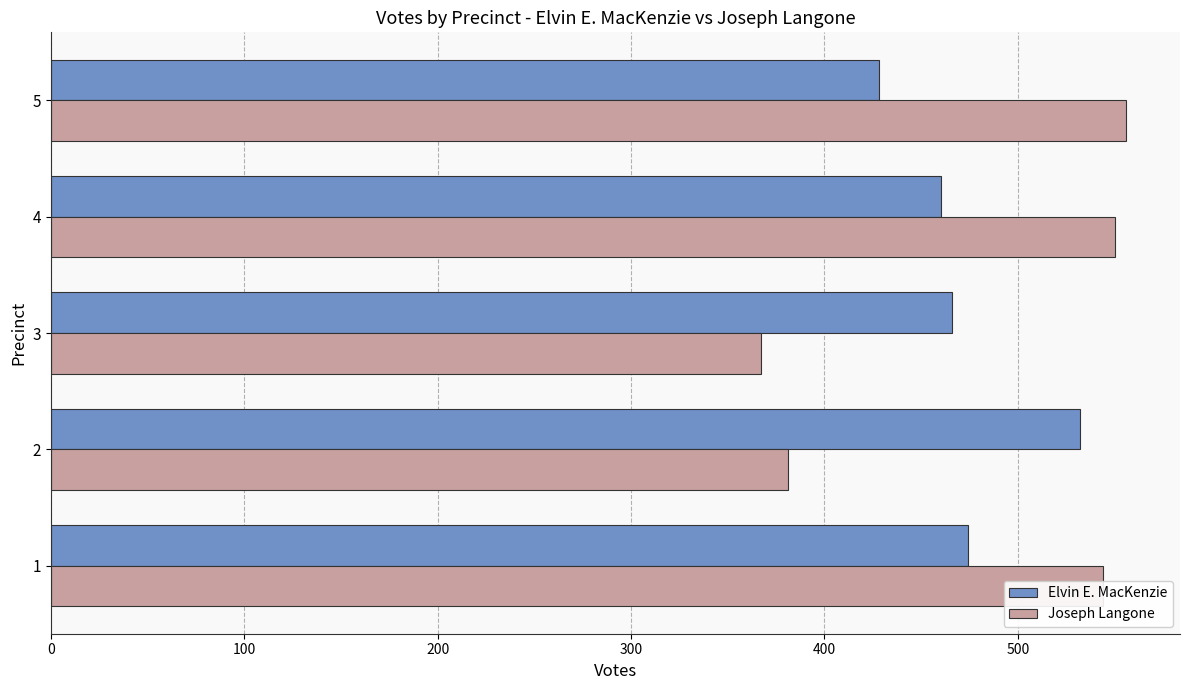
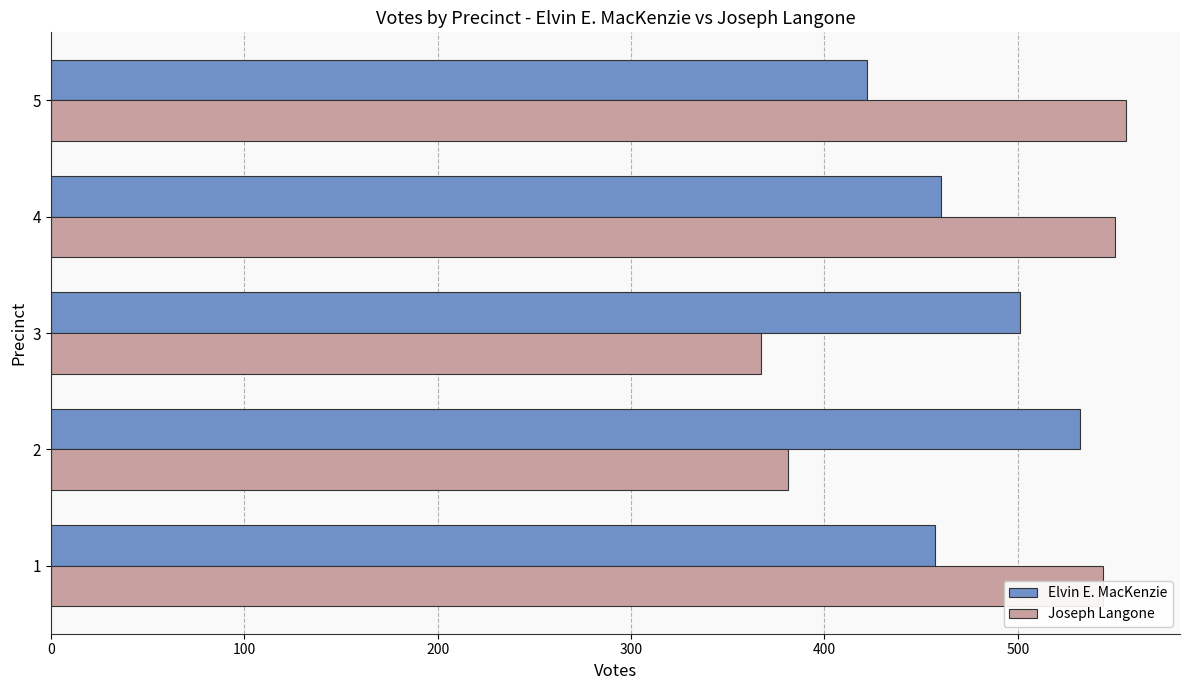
  {
    "Elvin E. MacKenzie": {
-     "5": 428,
+     "5": 422,
      "4": 460,
-     "3": 466,
+     "3": 501,
      "2": 532,
-     "1": 474
+     "1": 457
    },
    "Joseph Langone": {
      "5": 556,
      "4": 550,
      "3": 367,
      "2": 381
    }
  }
